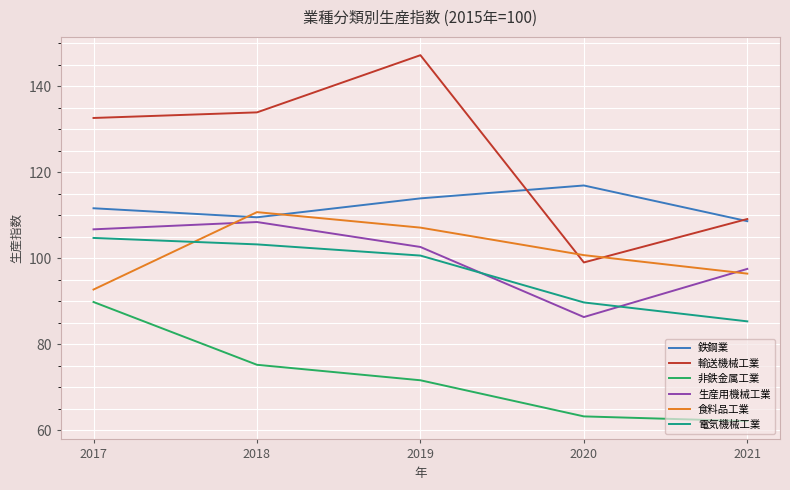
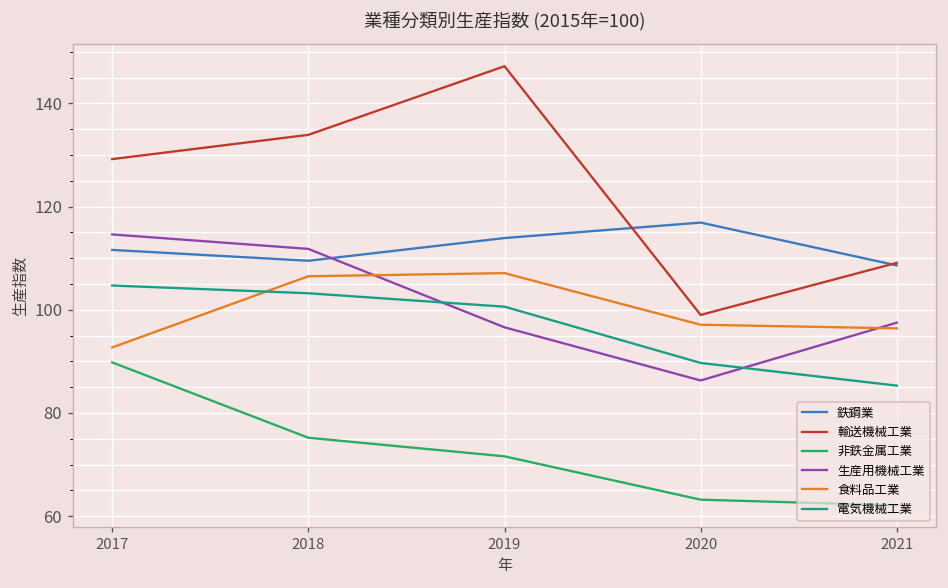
  {
    "鉄鋼業": {
      "2017": 112,
      "2018": 110,
      "2019": 114,
      "2020": 117
    },
    "輸送機械工業": {
-     "2017": 133,
+     "2017": 129,
      "2018": 134,
      "2019": 147,
      "2020": 99
    },
    "生産用機械工業": {
-     "2017": 107,
-     "2018": 108,
-     "2019": 103,
+     "2017": 115,
+     "2018": 112,
+     "2019": 97,
      "2020": 86,
      "2021": 98
    },
    "食料品工業": {
      "2017": 93,
-     "2018": 111,
+     "2018": 107,
      "2019": 107,
-     "2020": 101,
+     "2020": 97,
      "2021": 96
    }
  }
